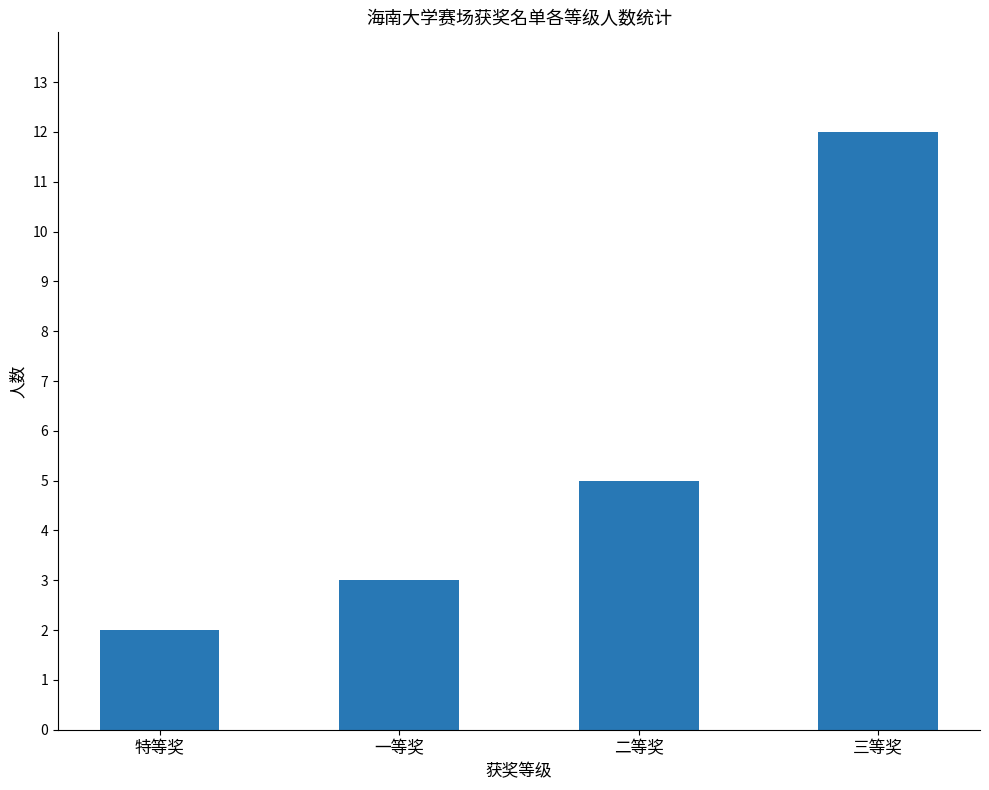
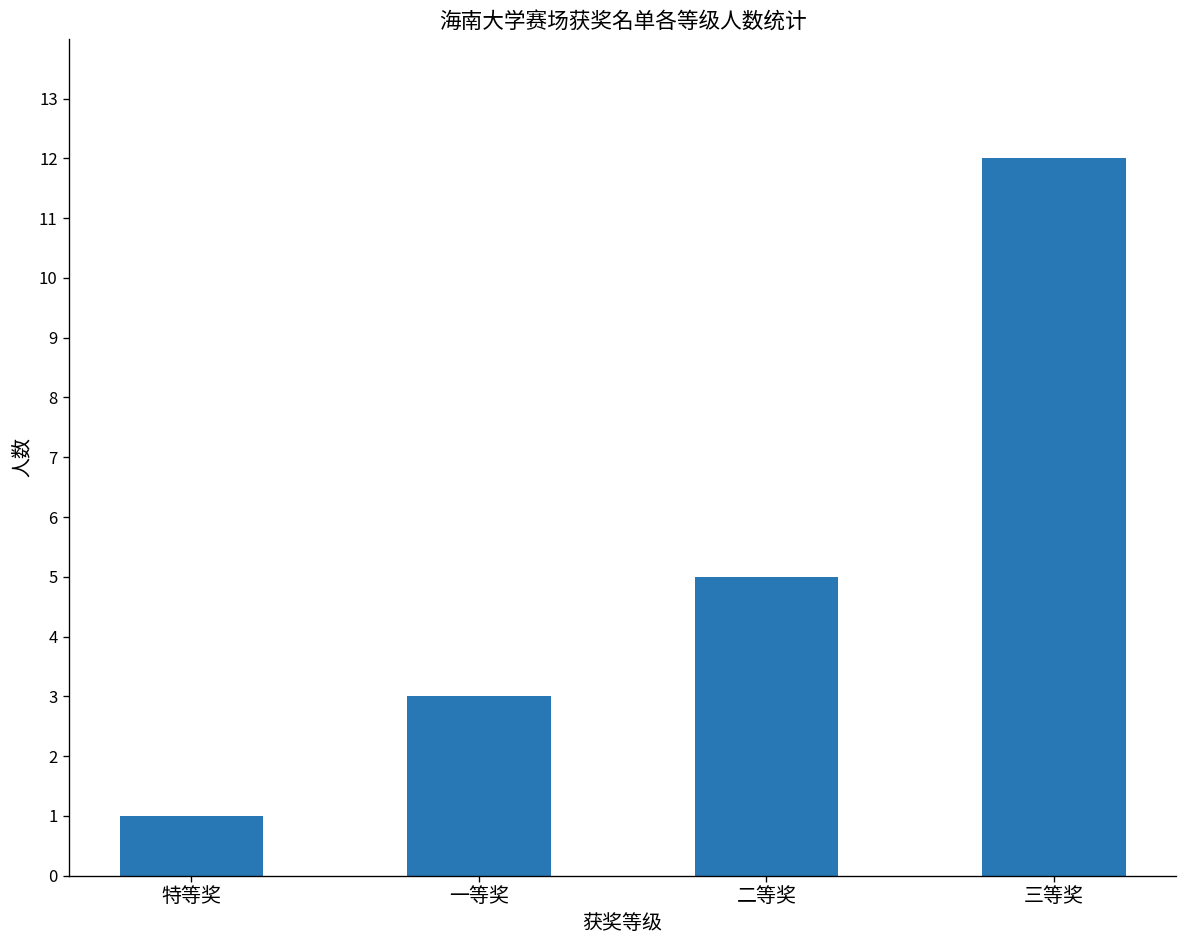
  {
-   "特等奖": 2,
+   "特等奖": 1,
    "一等奖": 3,
    "二等奖": 5,
    "三等奖": 12
  }
